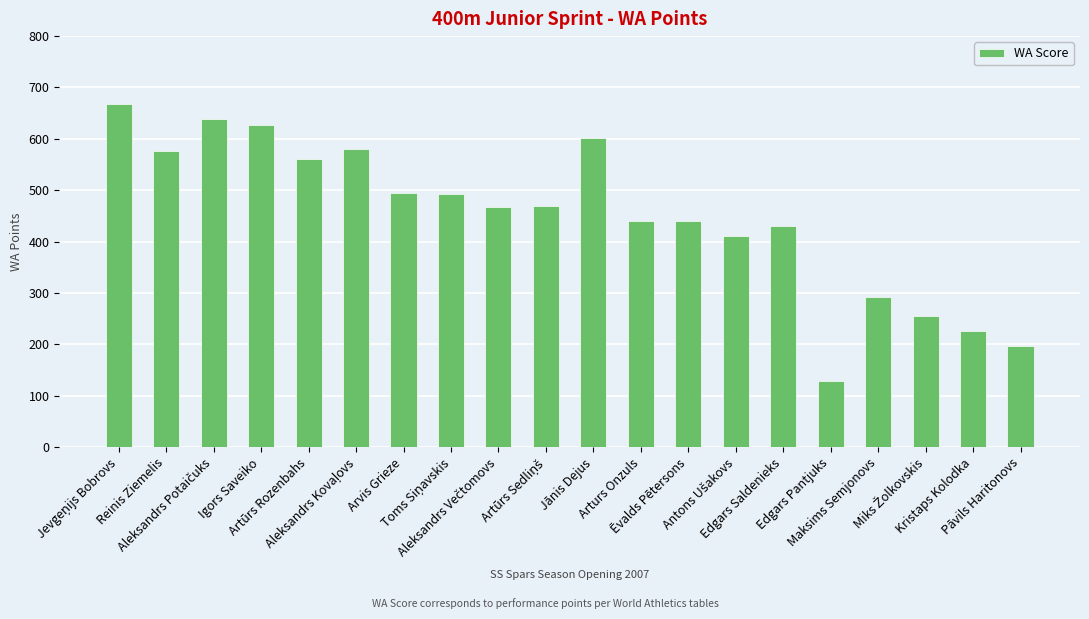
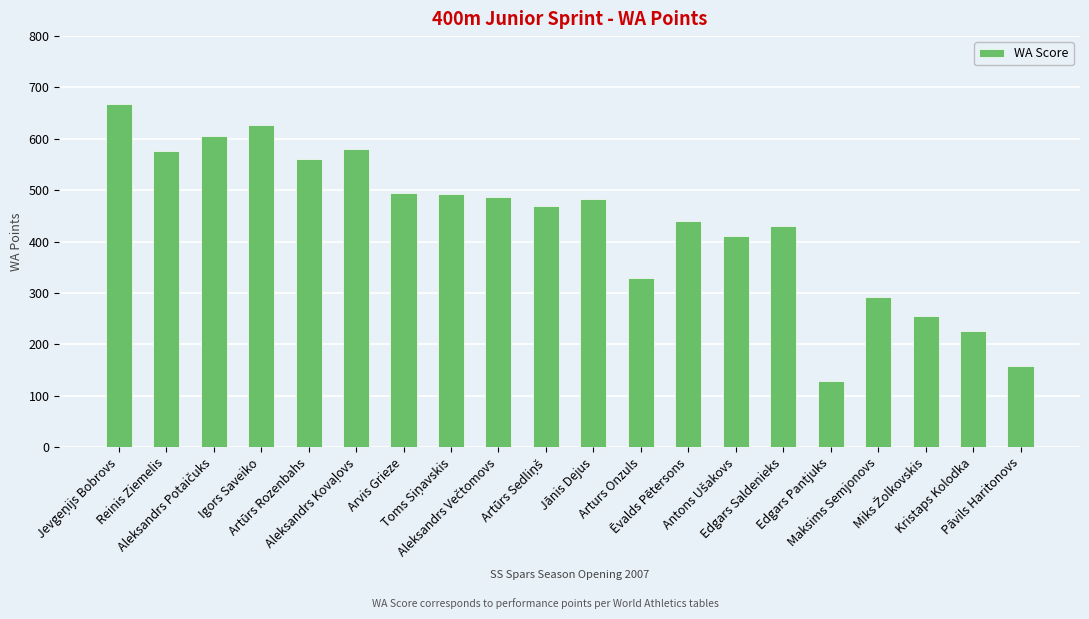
  {
    "Jevgeņijs Bobrovs": 670,
    "Reinis Ziemelis": 580,
-   "Aleksandrs Potaičuks": 640,
+   "Aleksandrs Potaičuks": 610,
    "Igors Saveiko": 630,
    "Artūrs Rozenbahs": 560,
    "Aleksandrs Kovaļovs": 580,
    "Arvis Grieze": 490,
    "Toms Siņavskis": 490,
-   "Aleksandrs Večtomovs": 470,
+   "Aleksandrs Večtomovs": 490,
    "Artūrs Sedliņš": 470,
-   "Jānis Dejus": 600,
-   "Arturs Onzuls": 440,
+   "Jānis Dejus": 480,
+   "Arturs Onzuls": 330,
    "Ēvalds Pētersons": 440,
    "Antons Ušakovs": 410,
    "Edgars Saldenieks": 430,
    "Edgars Pantjuks": 130,
    "Maksims Semjonovs": 290,
    "Miks Žolkovskis": 260,
    "Kristaps Kolodka": 230,
-   "Pāvils Haritonovs": 200
+   "Pāvils Haritonovs": 160
  }
